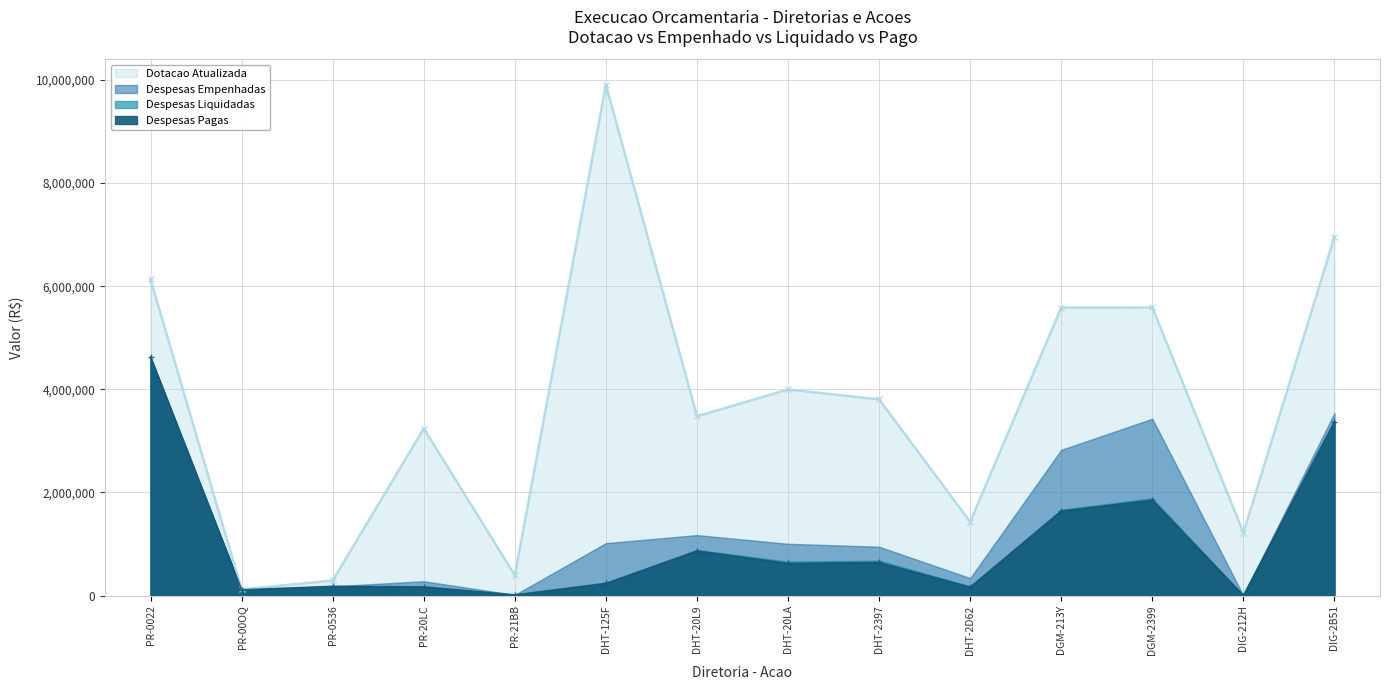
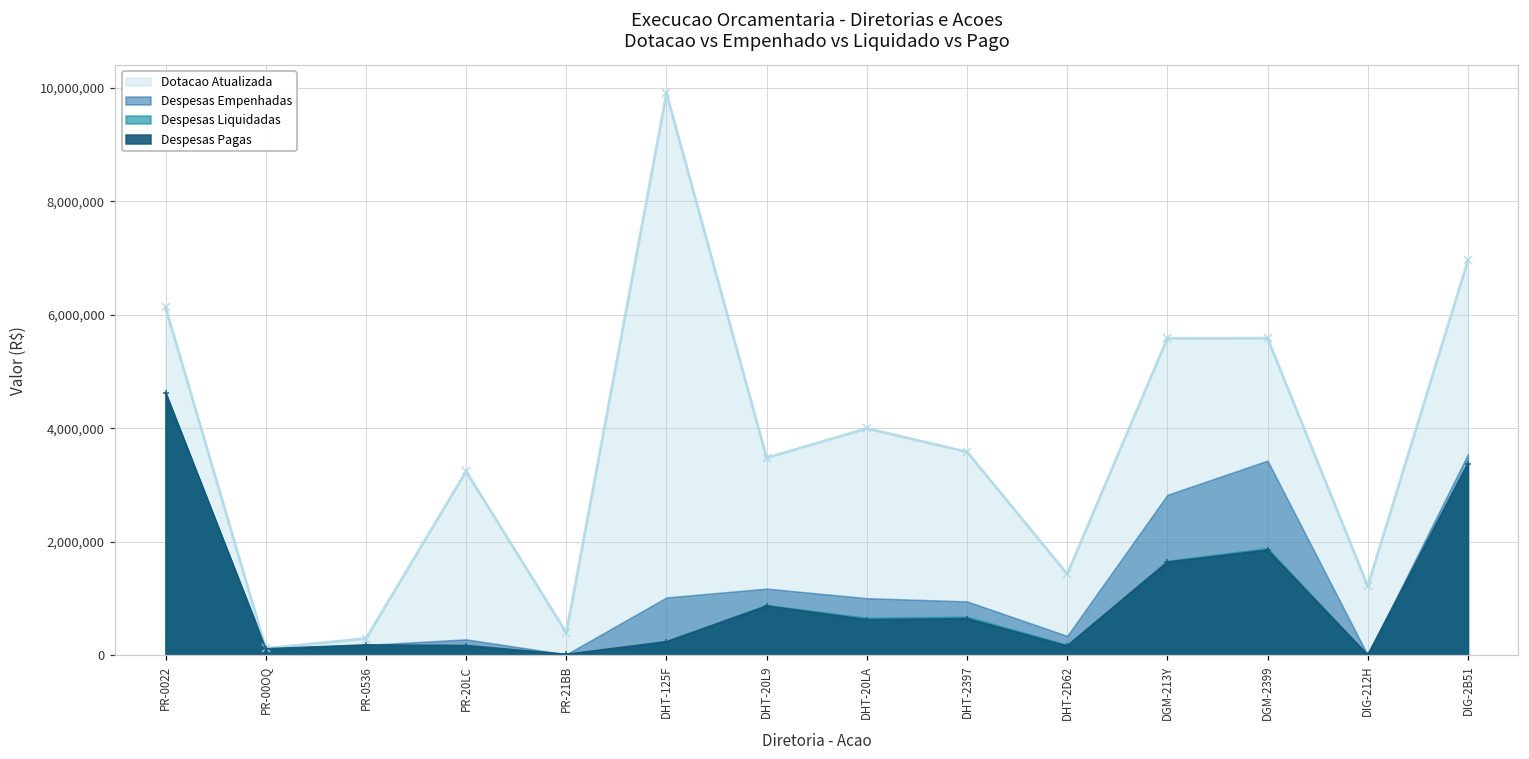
  {
    "Dotacao Atualizada": {
      "PR-0022": "6,100,000",
      "PR-0536": "300,000",
      "PR-20LC": "3,200,000",
      "PR-21BB": "400,000",
      "DHT-125F": "9,900,000",
      "DHT-20L9": "3,500,000",
      "DHT-20LA": "4,000,000",
-     "DHT-2397": "3,800,000",
+     "DHT-2397": "3,600,000",
      "DHT-2D62": "1,400,000",
      "DGM-213Y": "5,600,000",
      "DGM-2399": "5,600,000",
      "DIG-212H": "1,200,000",
      "DIG-2B51": "7,000,000"
    }
  }
